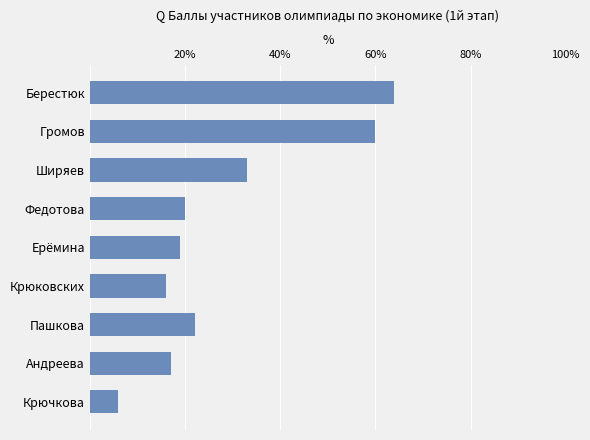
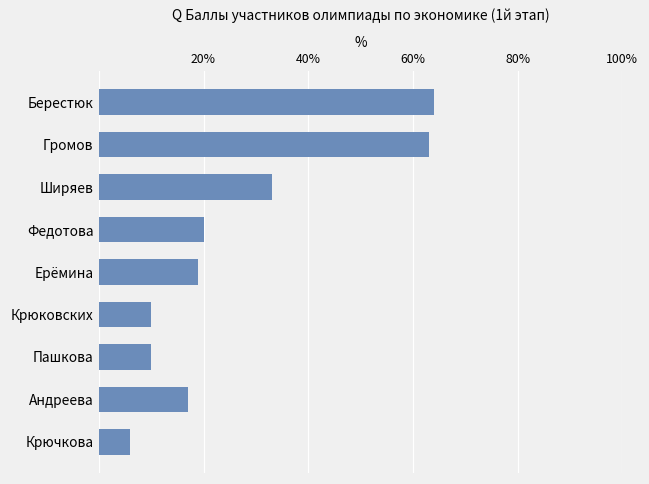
  {
    "Берестюк": "64%",
-   "Громов": "60%",
+   "Громов": "63%",
    "Ширяев": "33%",
    "Федотова": "20%",
    "Ерёмина": "19%",
-   "Крюковских": "16%",
-   "Пашкова": "22%",
+   "Крюковских": "10%",
+   "Пашкова": "10%",
    "Андреева": "17%",
    "Крючкова": "6%"
  }
